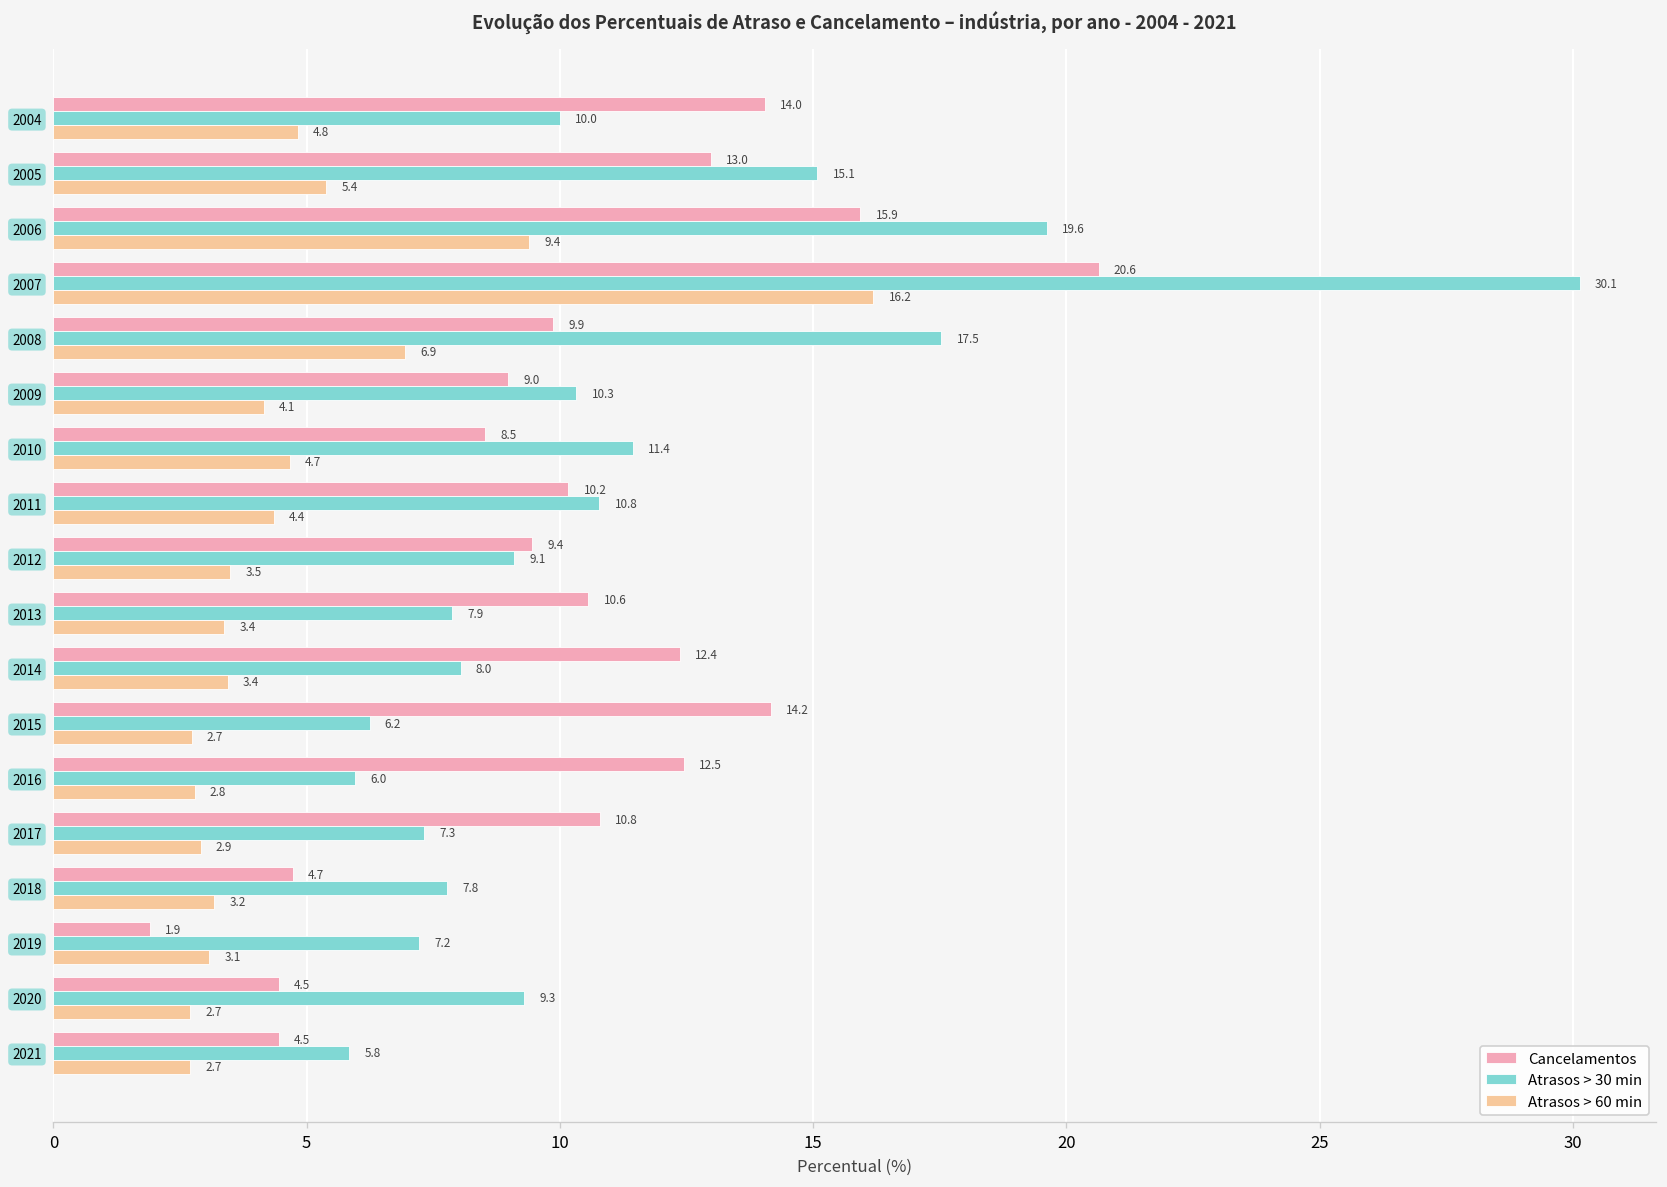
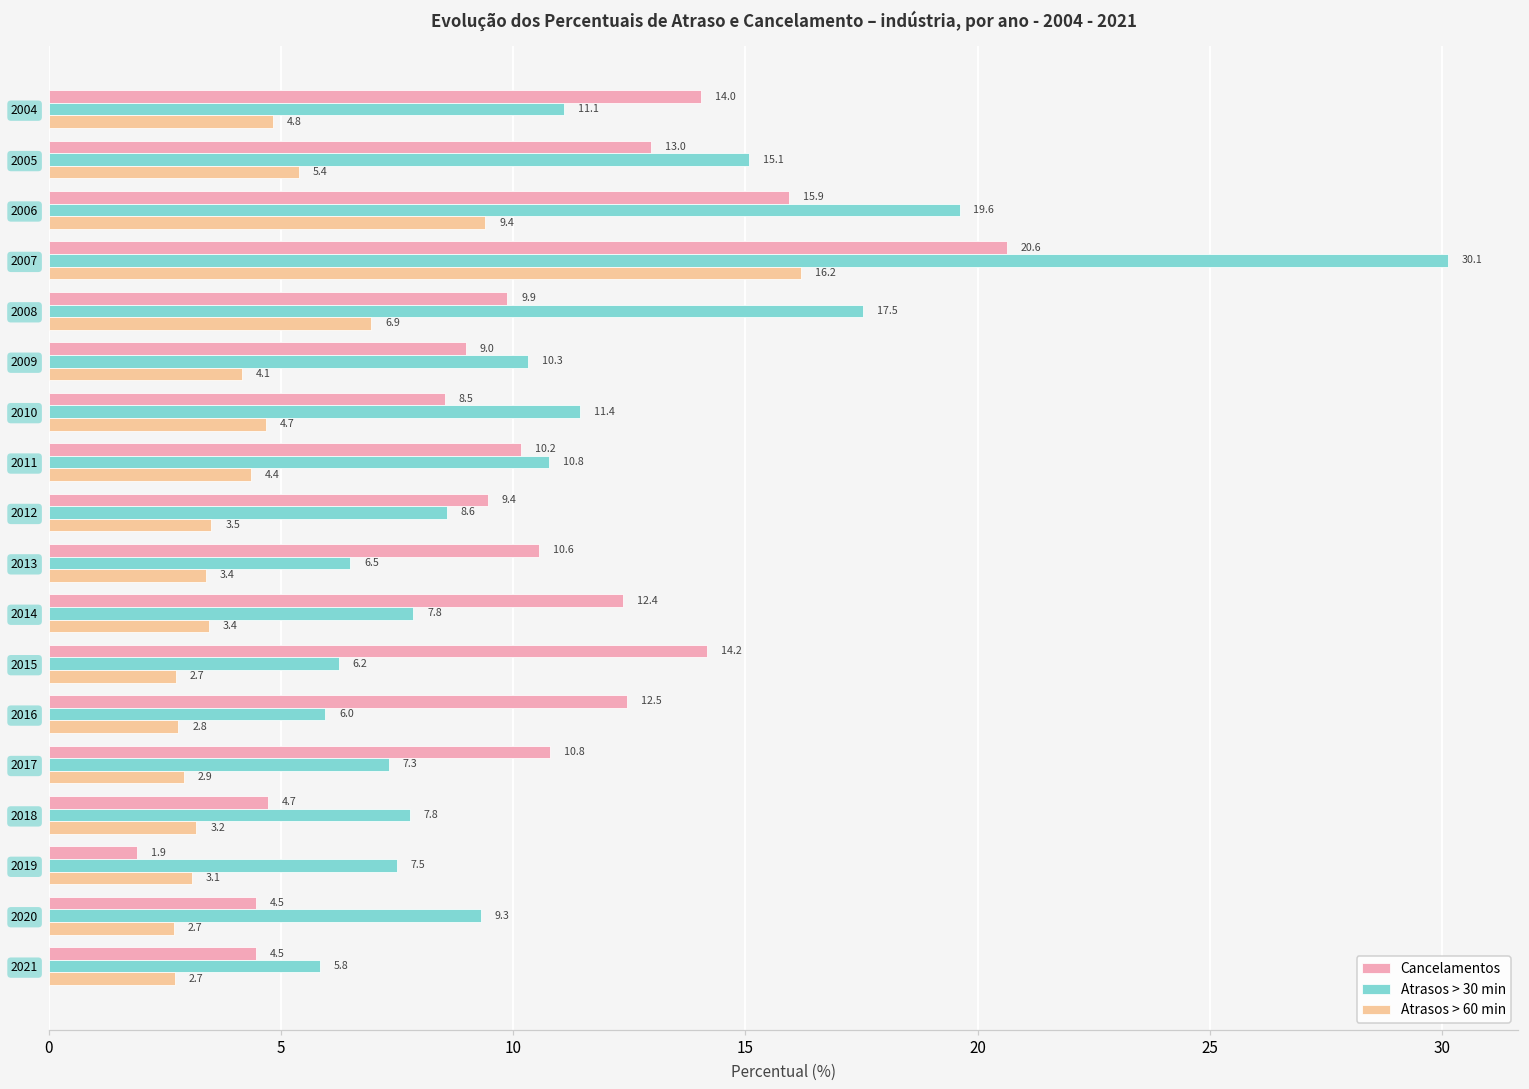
  {
    "Atrasos > 30 min": {
-     "2004": 10.0,
+     "2004": 11.1,
      "2005": 15.1,
      "2006": 19.6,
      "2007": 30.1,
      "2008": 17.5,
      "2009": 10.3,
      "2010": 11.4,
      "2011": 10.8,
-     "2012": 9.1,
-     "2013": 7.9,
-     "2014": 8.0,
+     "2012": 8.6,
+     "2013": 6.5,
+     "2014": 7.8,
      "2015": 6.2,
      "2016": 6.0,
      "2017": 7.3,
      "2018": 7.8,
-     "2019": 7.2,
+     "2019": 7.5,
      "2020": 9.3,
      "2021": 5.8
    }
  }
